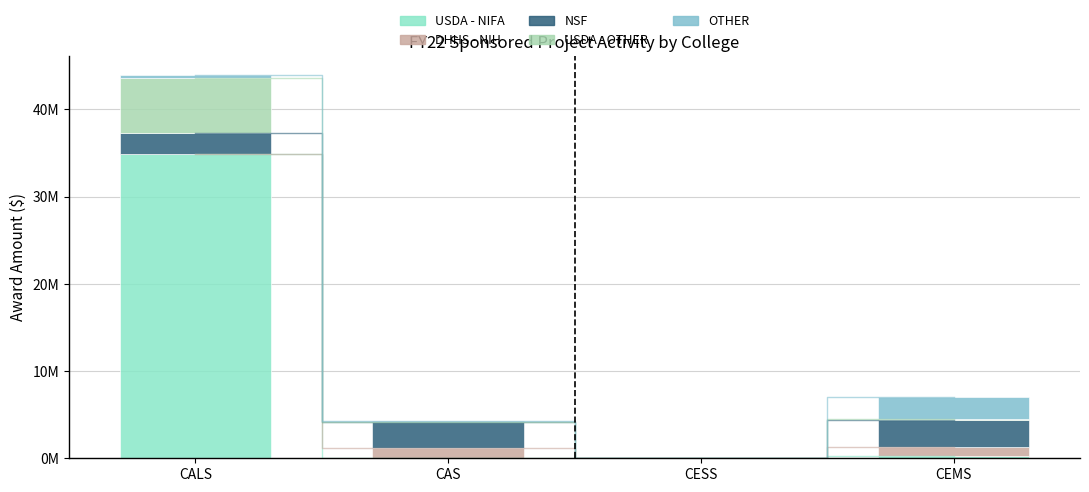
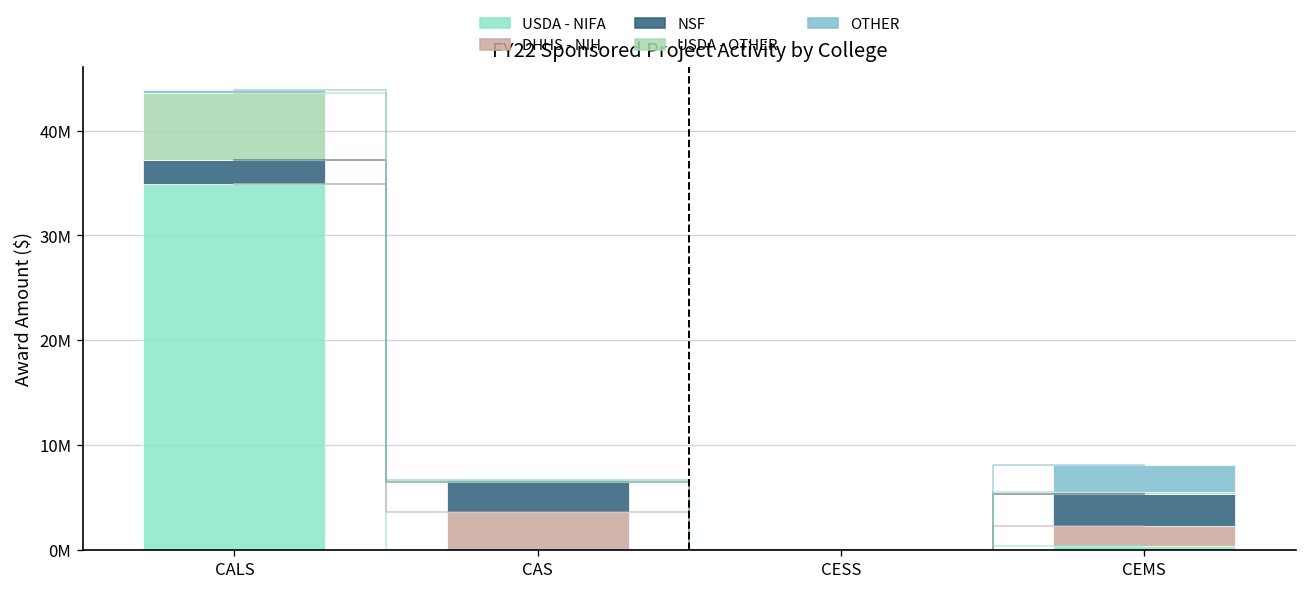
  {
    "DHHS - NIH": {
      "CALS": 0,
-     "CAS": 1000000,
+     "CAS": 4000000,
      "CESS": 0,
-     "CEMS": 1000000
+     "CEMS": 2000000
    },
    "NSF": {
      "CALS": 2000000,
      "CAS": 3000000,
      "CESS": 0,
      "CEMS": 3000000
    }
  }
